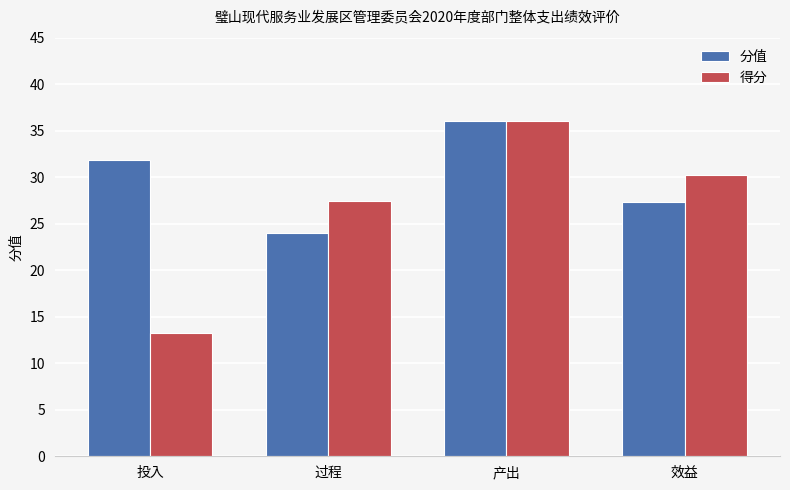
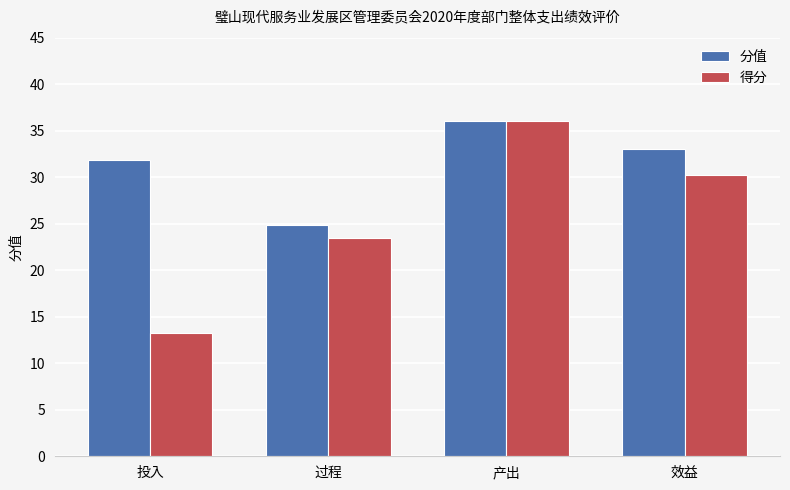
  {
    "分值": {
      "投入": 32,
-     "过程": 24,
+     "过程": 25,
      "产出": 36,
-     "效益": 27
+     "效益": 33
    },
    "得分": {
      "投入": 13,
-     "过程": 27,
+     "过程": 24,
      "产出": 36,
      "效益": 30
    }
  }
